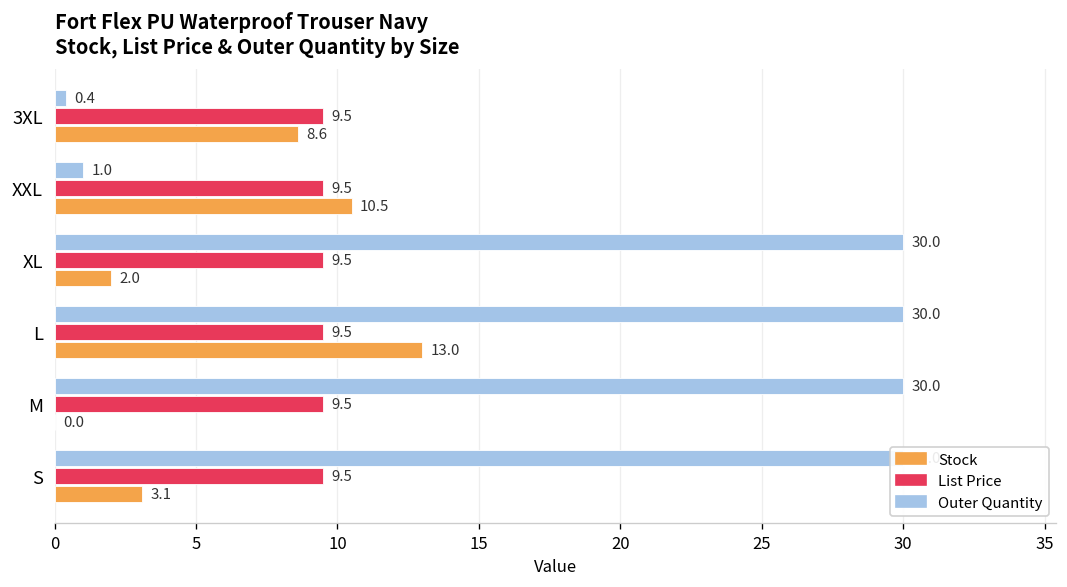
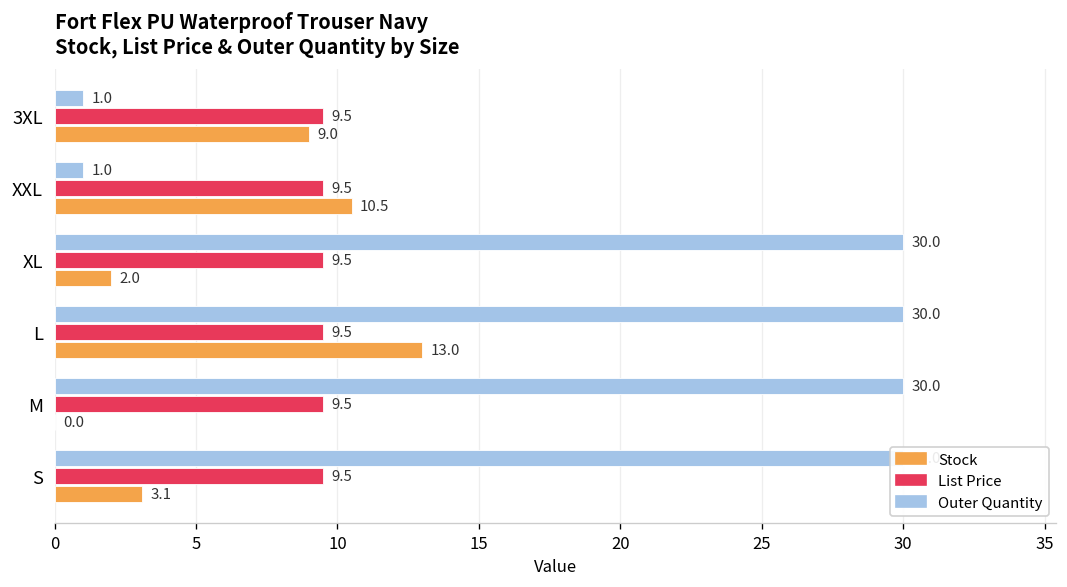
  {
    "Stock": {
-     "3XL": 8.6,
+     "3XL": 9.0,
      "XXL": 10.5,
      "XL": 2.0,
      "L": 13.0,
      "M": 0.0,
      "S": 3.1
    },
    "List Price": {
      "3XL": 9.5,
      "XXL": 9.5,
      "XL": 9.5,
      "L": 9.5,
      "M": 9.5,
      "S": 9.5
    },
    "Outer Quantity": {
-     "3XL": 0.4,
+     "3XL": 1.0,
      "XXL": 1.0,
      "XL": 30.0,
      "L": 30.0,
      "M": 30.0
    }
  }
